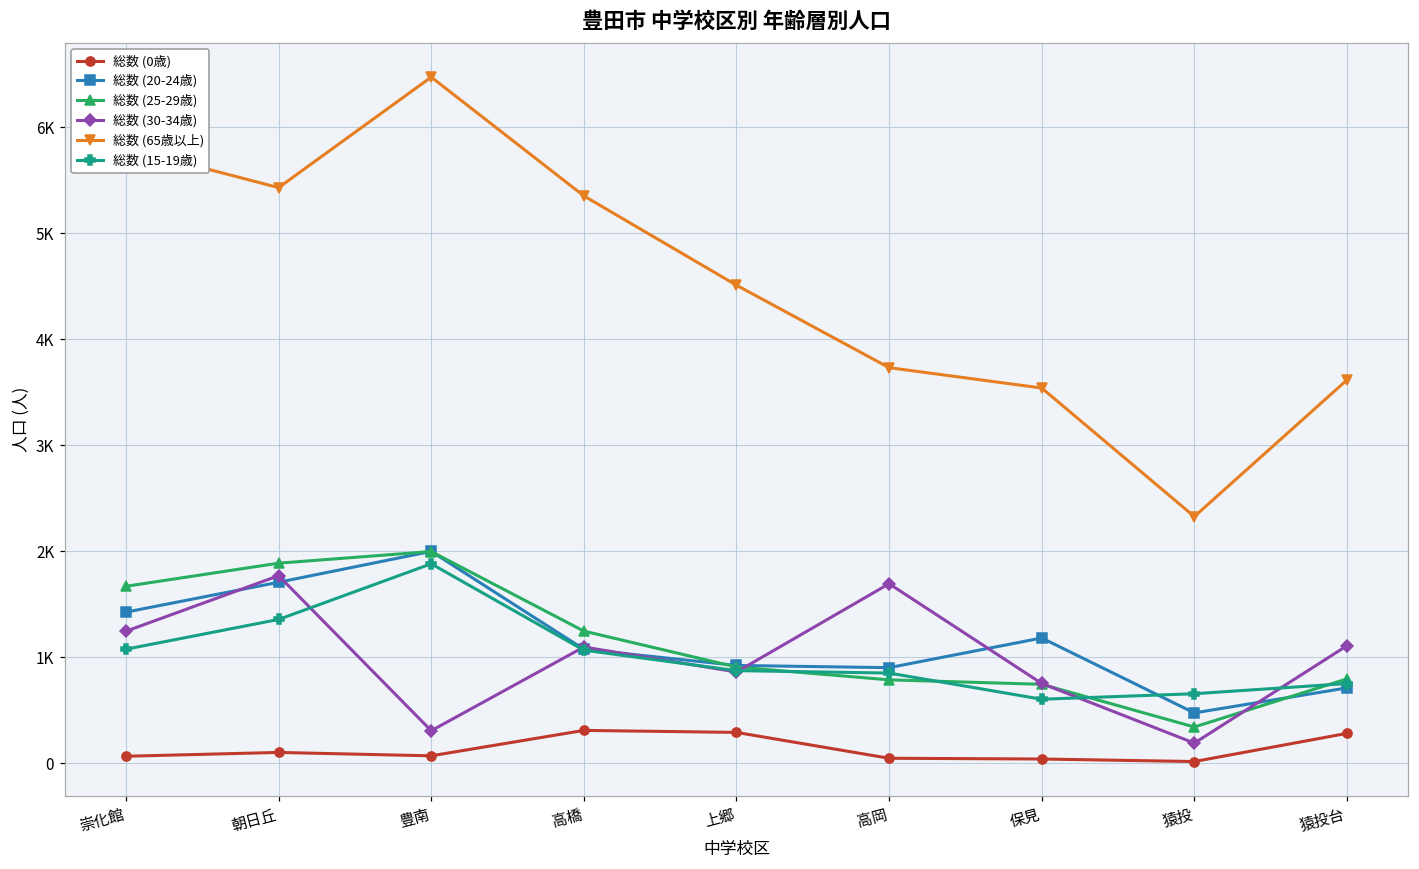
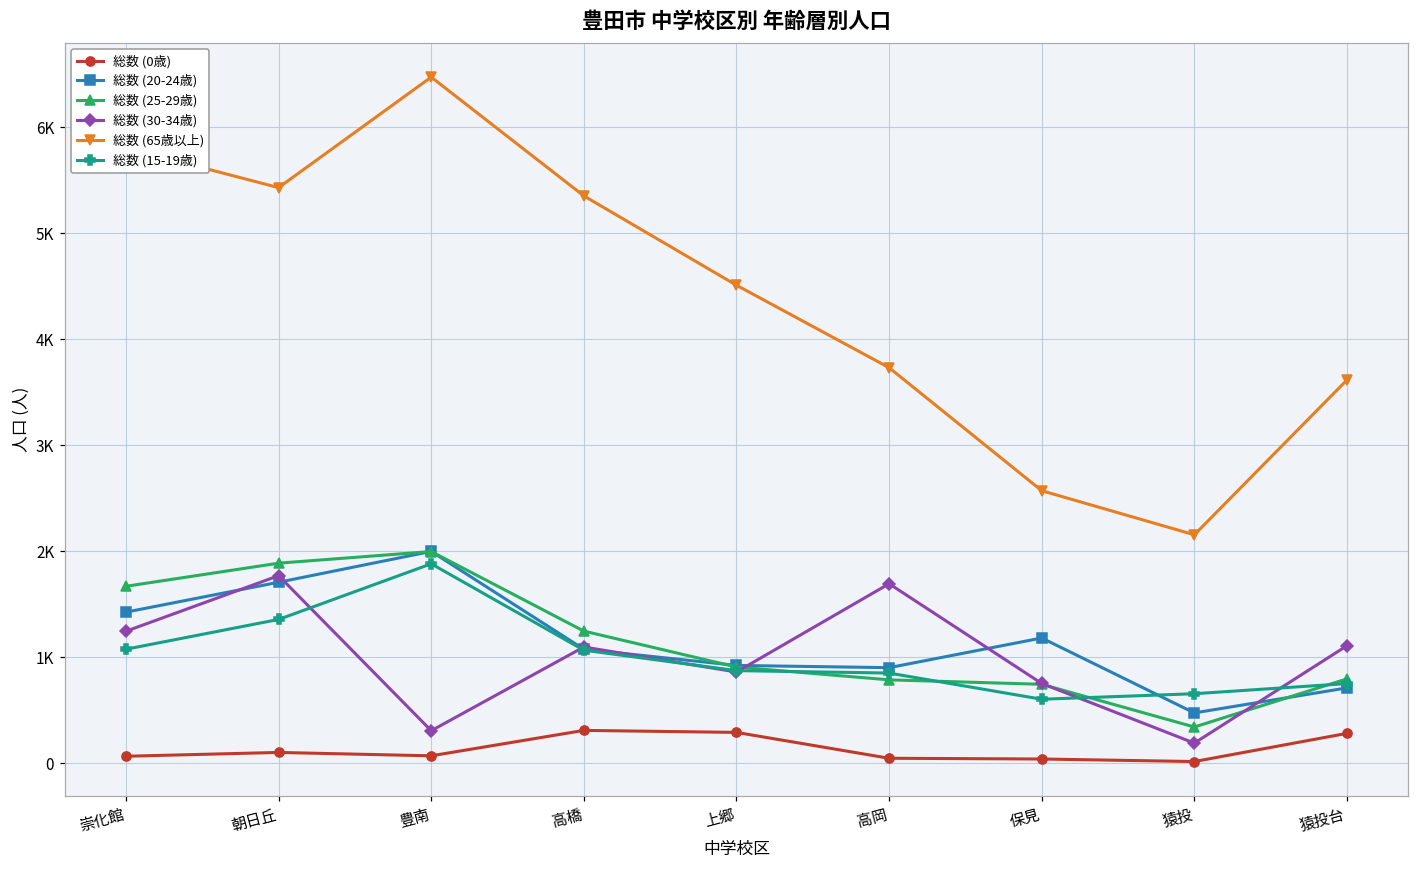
  {
    "総数 (0歳)": {
      "崇化館": 100,
      "朝日丘": 100,
      "豊南": 100,
      "高橋": 300,
      "上郷": 300,
      "高岡": 0,
      "保見": 0,
      "猿投": 0,
      "猿投台": 300
    },
    "総数 (20-24歳)": {
      "崇化館": 1400,
      "朝日丘": 1700,
      "高岡": 900,
      "保見": 1200,
      "猿投": 500,
      "猿投台": 700
    },
    "総数 (30-34歳)": {
      "崇化館": 1200,
      "朝日丘": 1800,
      "豊南": 300,
      "高岡": 1700,
      "猿投": 200,
      "猿投台": 1100
    },
    "総数 (65歳以上)": {
      "朝日丘": 5400,
      "豊南": 6500,
      "高橋": 5400,
      "上郷": 4500,
      "高岡": 3700,
-     "保見": 3500,
-     "猿投": 2300,
+     "保見": 2600,
+     "猿投": 2200,
      "猿投台": 3600
    }
  }
